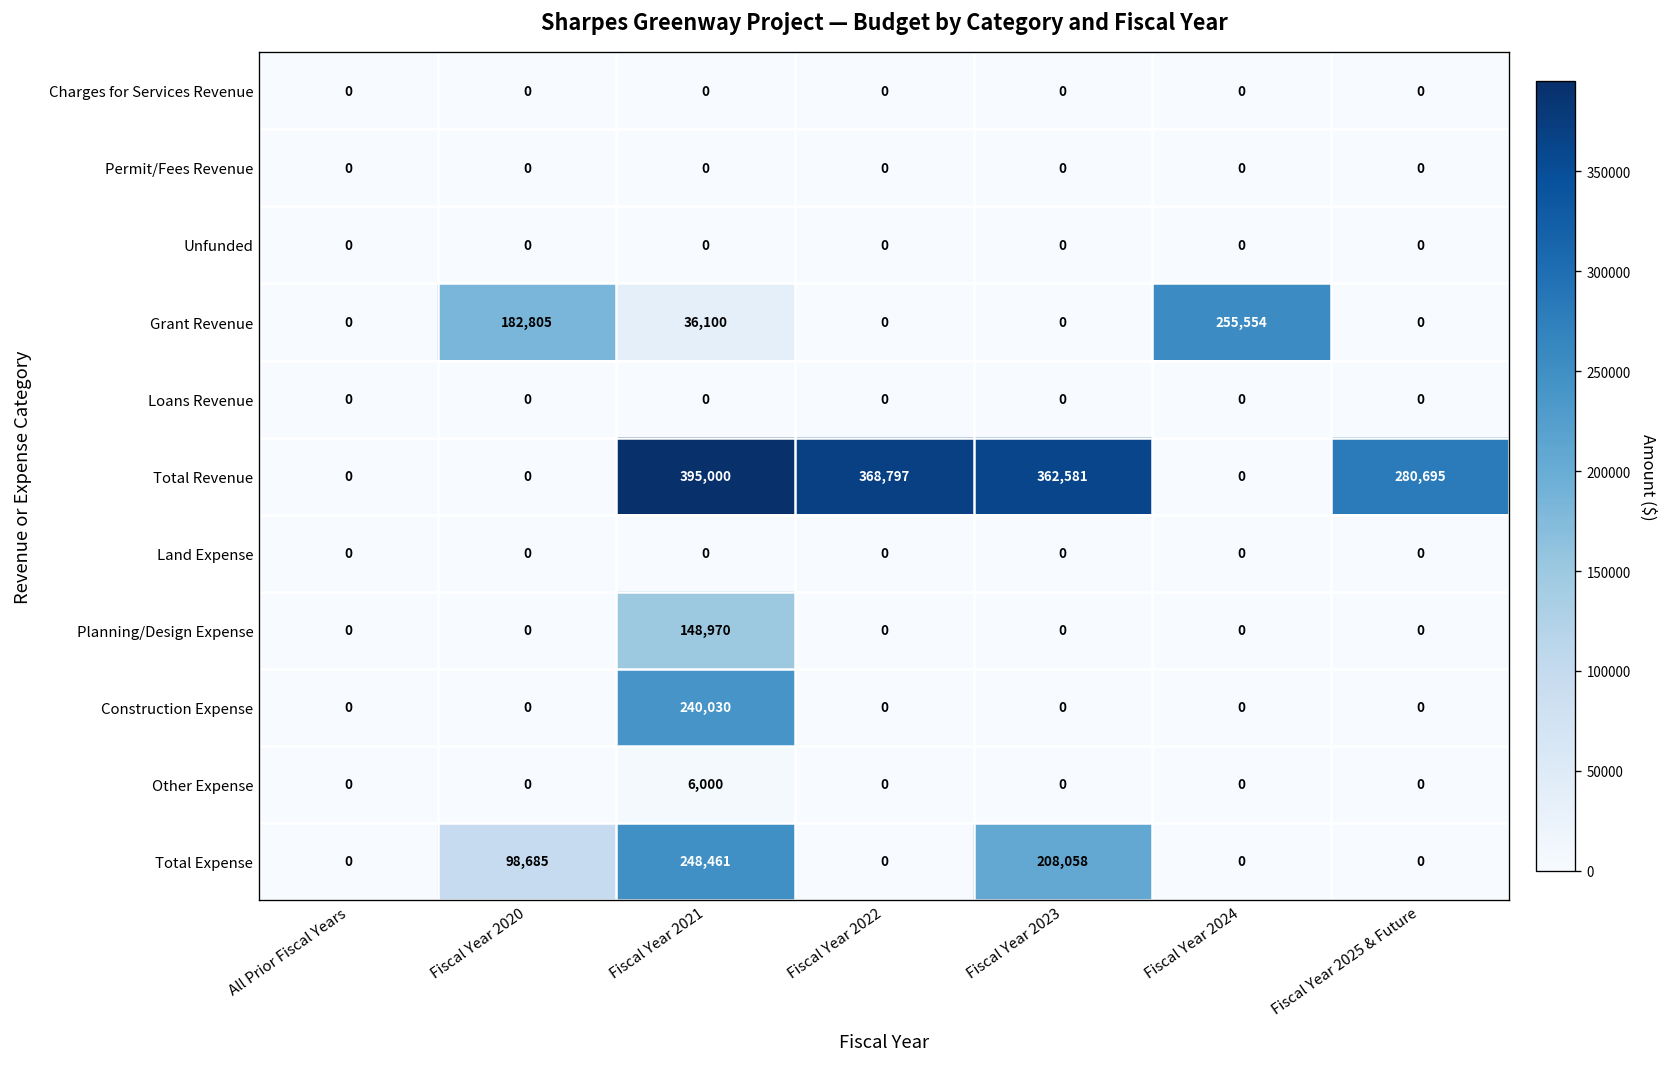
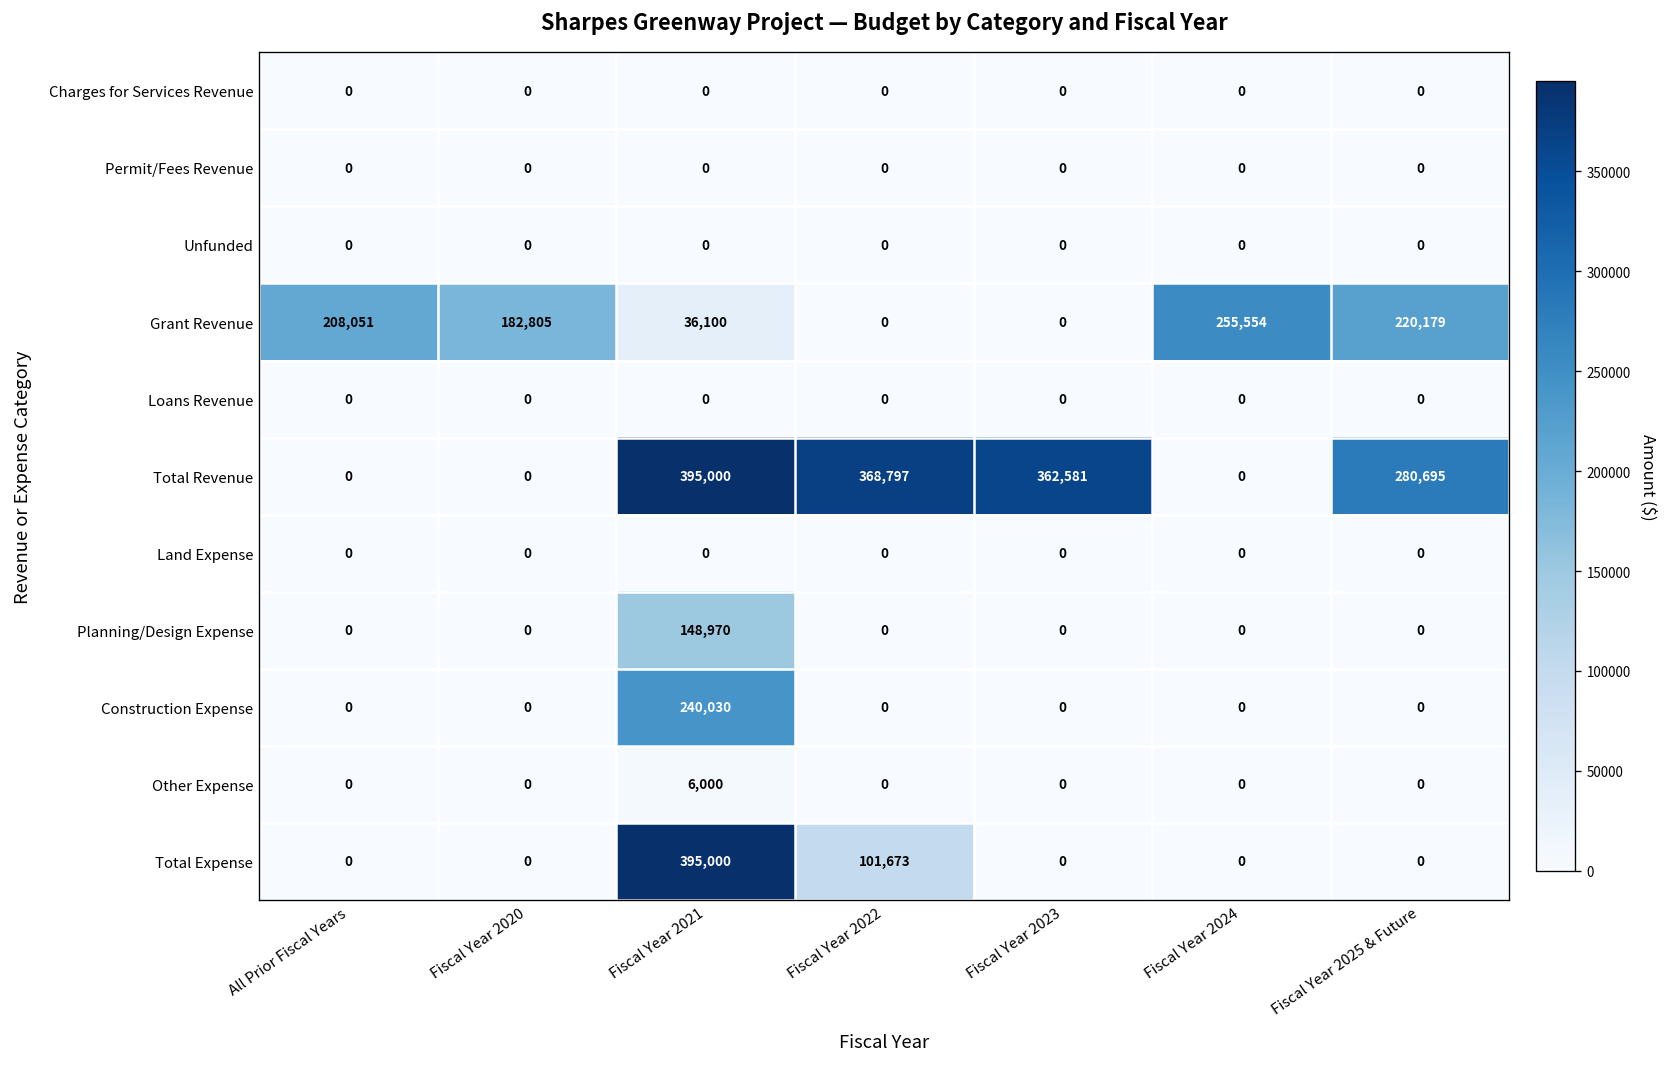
  {
    "Charges for Services Revenue": {
      "All Prior Fiscal Years": "0",
      "Fiscal Year 2020": "0",
      "Fiscal Year 2021": "0",
      "Fiscal Year 2022": "0",
      "Fiscal Year 2023": "0",
      "Fiscal Year 2024": "0",
      "Fiscal Year 2025 & Future": "0"
    },
    "Permit/Fees Revenue": {
      "All Prior Fiscal Years": "0",
      "Fiscal Year 2020": "0",
      "Fiscal Year 2021": "0",
      "Fiscal Year 2022": "0",
      "Fiscal Year 2023": "0",
      "Fiscal Year 2024": "0",
      "Fiscal Year 2025 & Future": "0"
    },
    "Unfunded": {
      "All Prior Fiscal Years": "0",
      "Fiscal Year 2020": "0",
      "Fiscal Year 2021": "0",
      "Fiscal Year 2022": "0",
      "Fiscal Year 2023": "0",
      "Fiscal Year 2024": "0",
      "Fiscal Year 2025 & Future": "0"
    },
    "Grant Revenue": {
-     "All Prior Fiscal Years": "0",
+     "All Prior Fiscal Years": "208,051",
      "Fiscal Year 2020": "182,805",
      "Fiscal Year 2021": "36,100",
      "Fiscal Year 2022": "0",
      "Fiscal Year 2023": "0",
      "Fiscal Year 2024": "255,554",
-     "Fiscal Year 2025 & Future": "0"
+     "Fiscal Year 2025 & Future": "220,179"
    },
    "Loans Revenue": {
      "All Prior Fiscal Years": "0",
      "Fiscal Year 2020": "0",
      "Fiscal Year 2021": "0",
      "Fiscal Year 2022": "0",
      "Fiscal Year 2023": "0",
      "Fiscal Year 2024": "0",
      "Fiscal Year 2025 & Future": "0"
    },
    "Total Revenue": {
      "All Prior Fiscal Years": "0",
      "Fiscal Year 2020": "0",
      "Fiscal Year 2021": "395,000",
      "Fiscal Year 2022": "368,797",
      "Fiscal Year 2023": "362,581",
      "Fiscal Year 2024": "0",
      "Fiscal Year 2025 & Future": "280,695"
    },
    "Land Expense": {
      "All Prior Fiscal Years": "0",
      "Fiscal Year 2020": "0",
      "Fiscal Year 2021": "0",
      "Fiscal Year 2022": "0",
      "Fiscal Year 2023": "0",
      "Fiscal Year 2024": "0",
      "Fiscal Year 2025 & Future": "0"
    },
    "Planning/Design Expense": {
      "All Prior Fiscal Years": "0",
      "Fiscal Year 2020": "0",
      "Fiscal Year 2021": "148,970",
      "Fiscal Year 2022": "0",
      "Fiscal Year 2023": "0",
      "Fiscal Year 2024": "0",
      "Fiscal Year 2025 & Future": "0"
    },
    "Construction Expense": {
      "All Prior Fiscal Years": "0",
      "Fiscal Year 2020": "0",
      "Fiscal Year 2021": "240,030",
      "Fiscal Year 2022": "0",
      "Fiscal Year 2023": "0",
      "Fiscal Year 2024": "0",
      "Fiscal Year 2025 & Future": "0"
    },
    "Other Expense": {
      "All Prior Fiscal Years": "0",
      "Fiscal Year 2020": "0",
      "Fiscal Year 2021": "6,000",
      "Fiscal Year 2022": "0",
      "Fiscal Year 2023": "0",
      "Fiscal Year 2024": "0",
      "Fiscal Year 2025 & Future": "0"
    },
    "Total Expense": {
      "All Prior Fiscal Years": "0",
-     "Fiscal Year 2020": "98,685",
-     "Fiscal Year 2021": "248,461",
-     "Fiscal Year 2022": "0",
-     "Fiscal Year 2023": "208,058",
+     "Fiscal Year 2020": "0",
+     "Fiscal Year 2021": "395,000",
+     "Fiscal Year 2022": "101,673",
+     "Fiscal Year 2023": "0",
      "Fiscal Year 2024": "0",
      "Fiscal Year 2025 & Future": "0"
    }
  }
